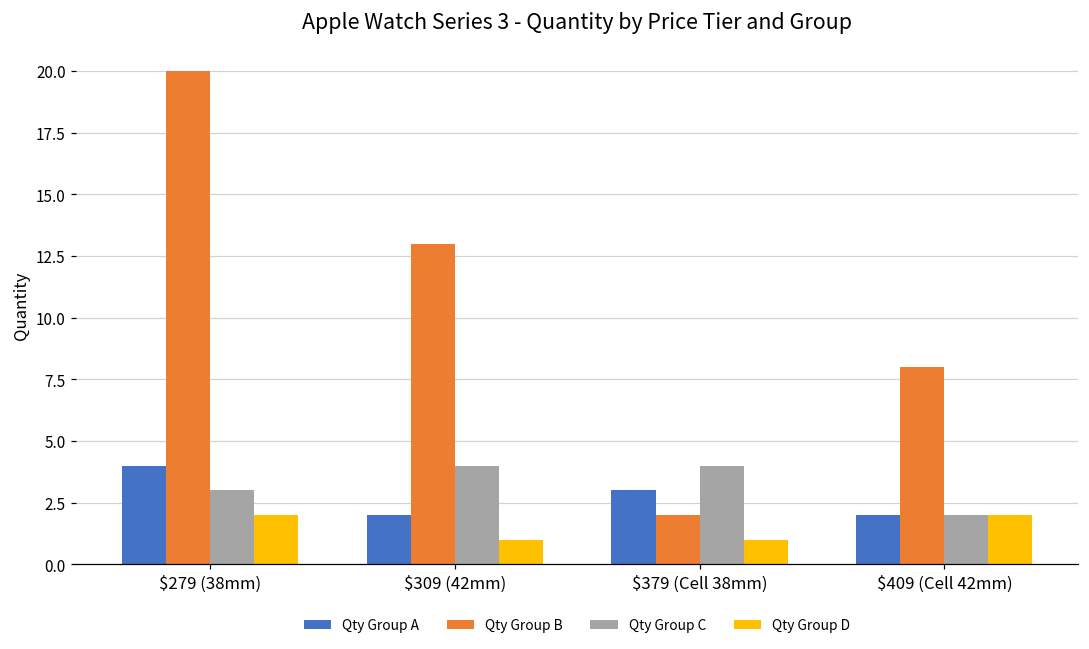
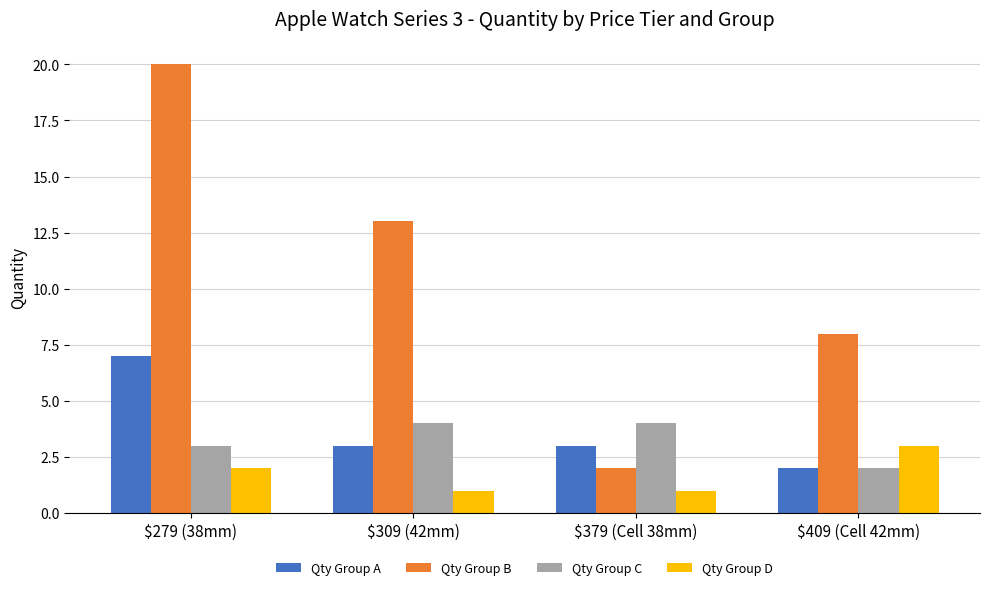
  {
    "Qty Group A": {
-     "$279 (38mm)": 4,
-     "$309 (42mm)": 2,
+     "$279 (38mm)": 7,
+     "$309 (42mm)": 3,
      "$379 (Cell 38mm)": 3,
      "$409 (Cell 42mm)": 2
    },
    "Qty Group B": {
      "$279 (38mm)": 20,
      "$309 (42mm)": 13,
      "$379 (Cell 38mm)": 2,
      "$409 (Cell 42mm)": 8
    },
    "Qty Group C": {
      "$279 (38mm)": 3,
      "$309 (42mm)": 4,
      "$379 (Cell 38mm)": 4,
      "$409 (Cell 42mm)": 2
    },
    "Qty Group D": {
      "$279 (38mm)": 2,
      "$309 (42mm)": 1,
      "$379 (Cell 38mm)": 1,
-     "$409 (Cell 42mm)": 2
+     "$409 (Cell 42mm)": 3
    }
  }
